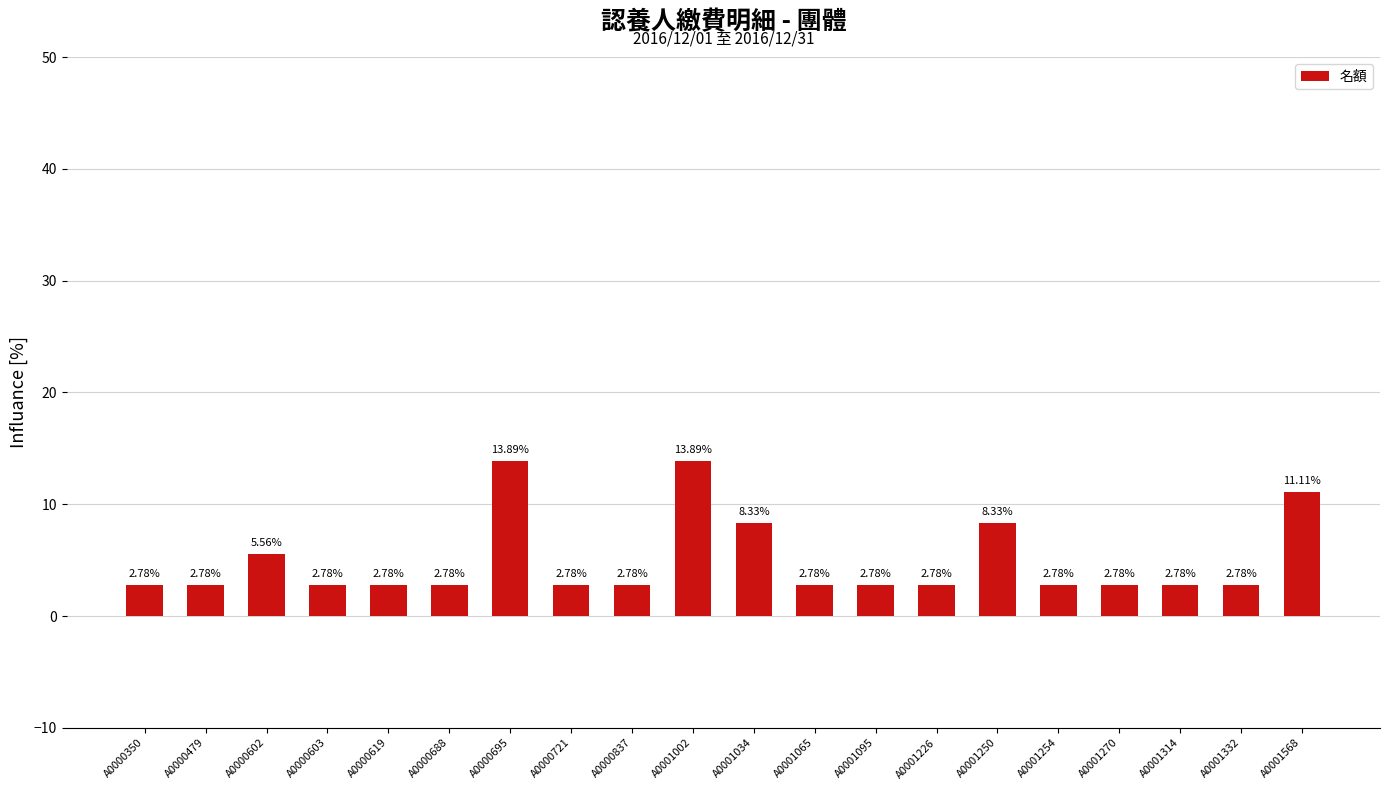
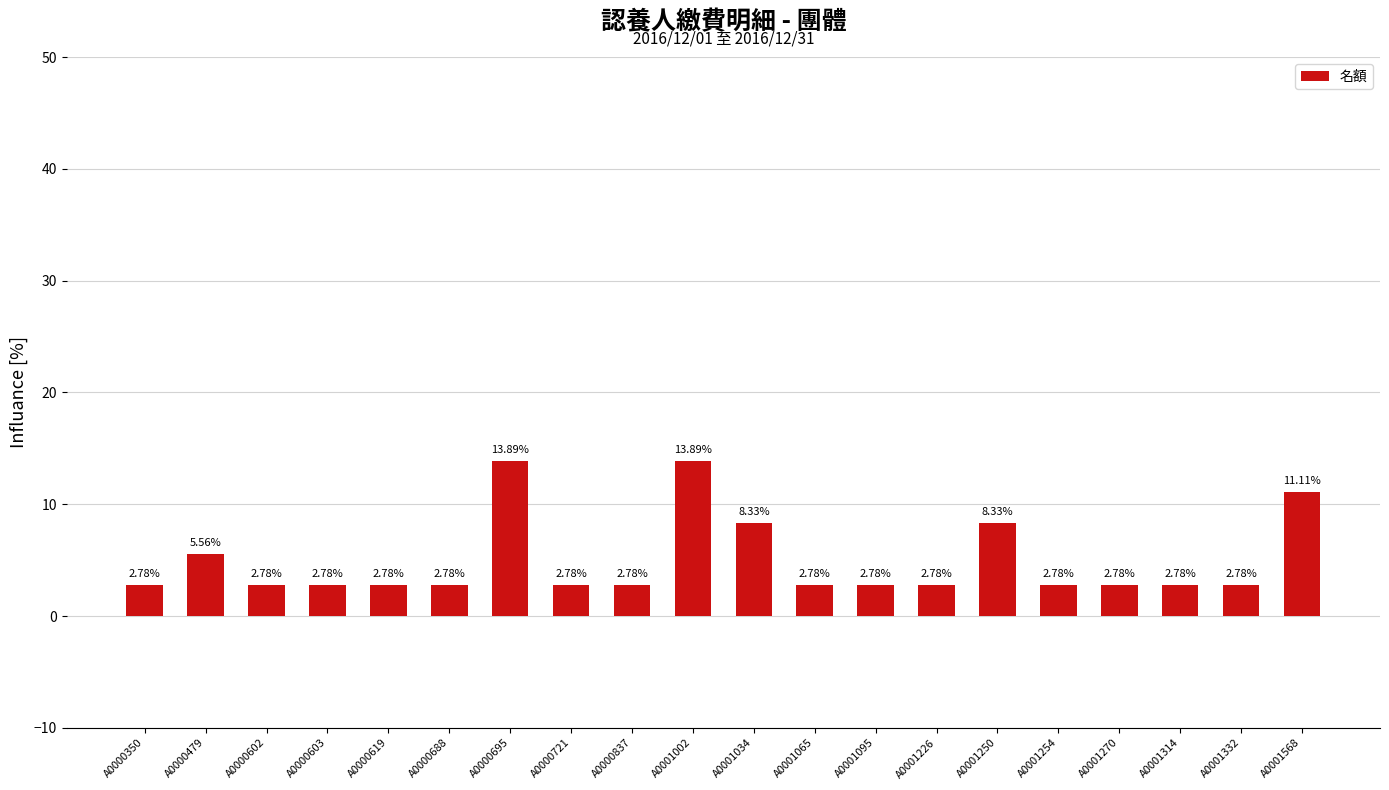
  {
    "A0000350": "2.78%",
-   "A0000479": "2.78%",
-   "A0000602": "5.56%",
+   "A0000479": "5.56%",
+   "A0000602": "2.78%",
    "A0000603": "2.78%",
    "A0000619": "2.78%",
    "A0000688": "2.78%",
    "A0000695": "13.89%",
    "A0000721": "2.78%",
    "A0000837": "2.78%",
    "A0001002": "13.89%",
    "A0001034": "8.33%",
    "A0001065": "2.78%",
    "A0001095": "2.78%",
    "A0001226": "2.78%",
    "A0001250": "8.33%",
    "A0001254": "2.78%",
    "A0001270": "2.78%",
    "A0001314": "2.78%",
    "A0001332": "2.78%",
    "A0001568": "11.11%"
  }
